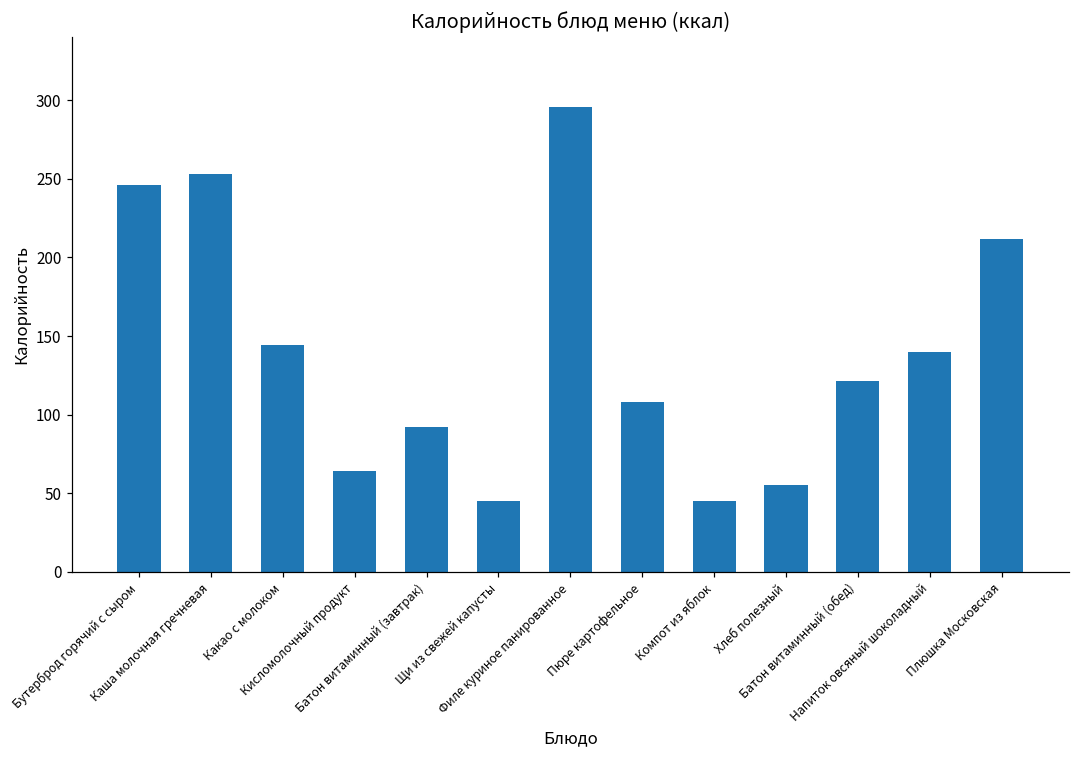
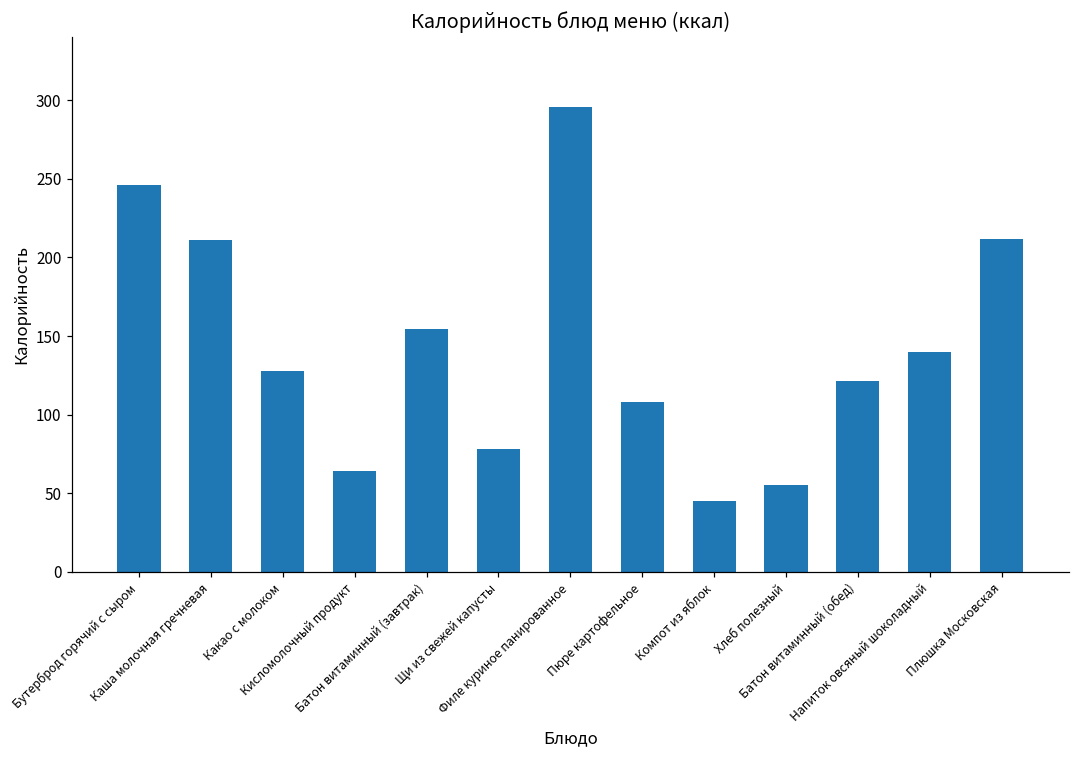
  {
    "Бутерброд горячий с сыром": 246,
-   "Каша молочная гречневая": 253,
-   "Какао с молоком": 144,
+   "Каша молочная гречневая": 211,
+   "Какао с молоком": 128,
    "Кисломолочный продукт": 64,
-   "Батон витаминный (завтрак)": 92,
-   "Щи из свежей капусты": 45,
+   "Батон витаминный (завтрак)": 154,
+   "Щи из свежей капусты": 78,
    "Филе куриное панированное": 296,
    "Пюре картофельное": 108,
    "Компот из яблок": 45,
    "Хлеб полезный": 55,
    "Батон витаминный (обед)": 121,
    "Напиток овсяный шоколадный": 140,
    "Плюшка Московская": 212
  }
